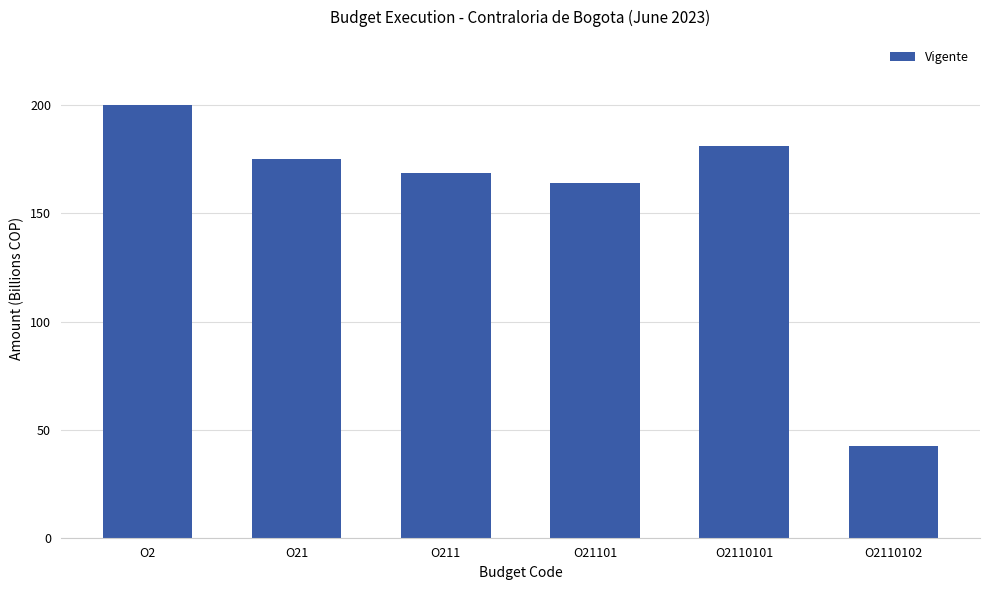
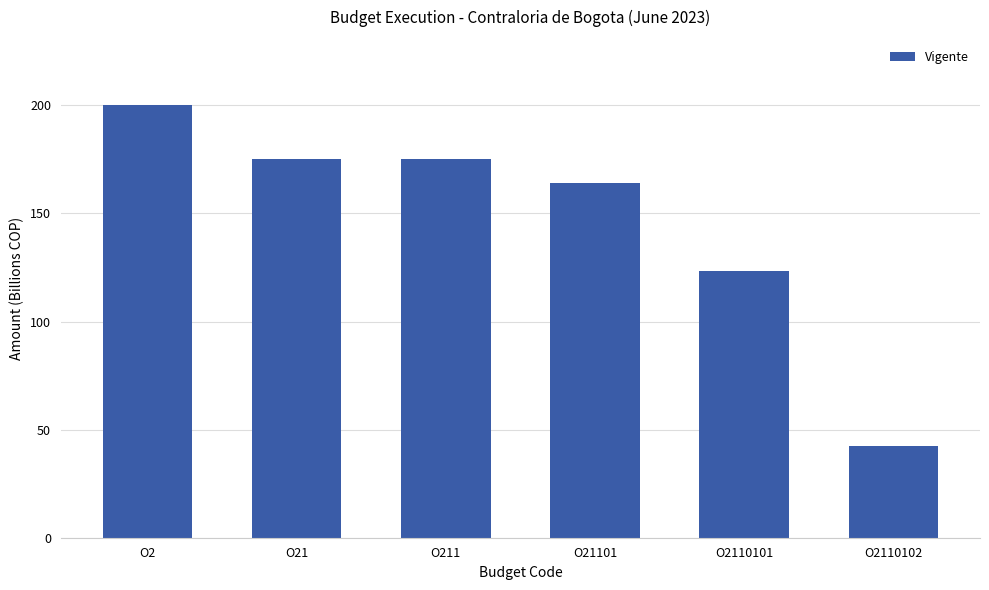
  {
    "O2": 200,
    "O21": 175,
-   "O211": 169,
+   "O211": 175,
    "O21101": 164,
-   "O2110101": 181,
+   "O2110101": 124,
    "O2110102": 43
  }
